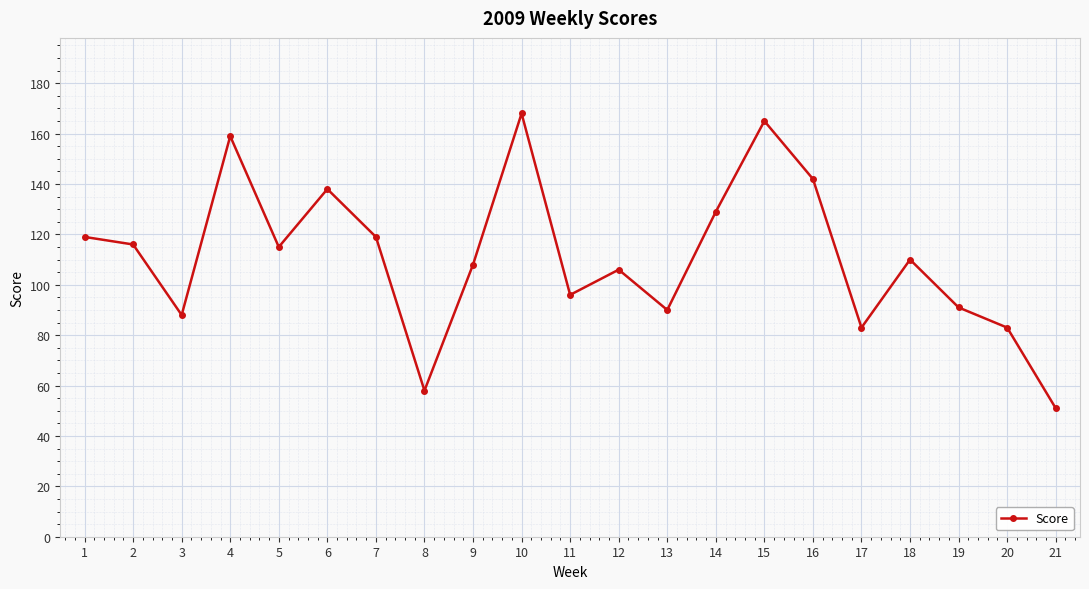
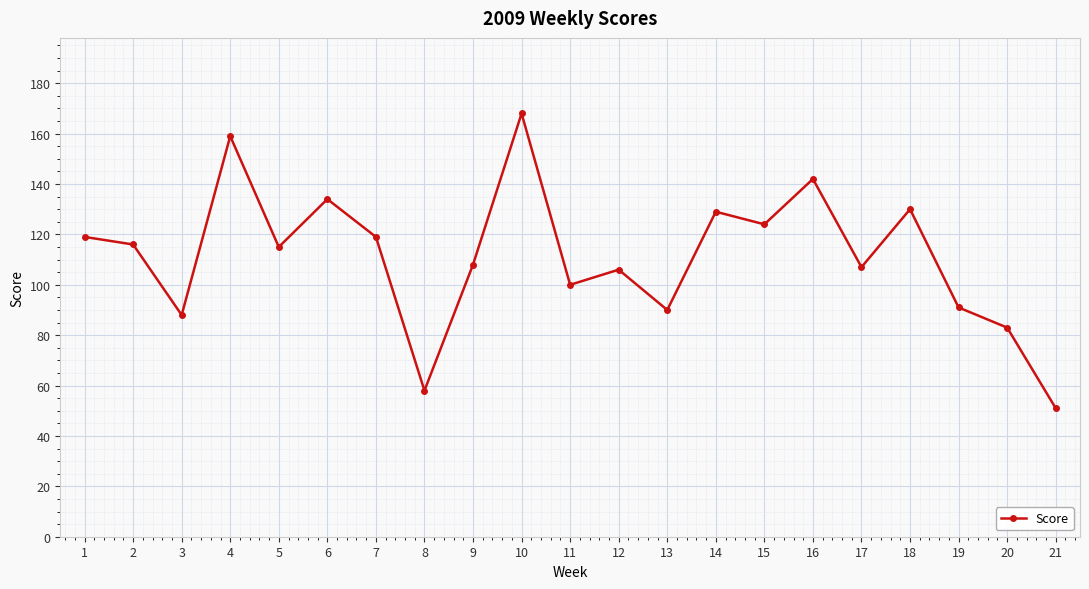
  {
    "1": 119,
    "2": 116,
    "3": 88,
    "4": 159,
    "5": 115,
-   "6": 138,
+   "6": 134,
    "7": 119,
    "8": 58,
    "9": 108,
    "10": 168,
-   "11": 96,
+   "11": 100,
    "12": 106,
    "13": 90,
    "14": 129,
-   "15": 165,
+   "15": 124,
    "16": 142,
-   "17": 83,
-   "18": 110,
+   "17": 107,
+   "18": 130,
    "19": 91,
    "20": 83,
    "21": 51
  }
